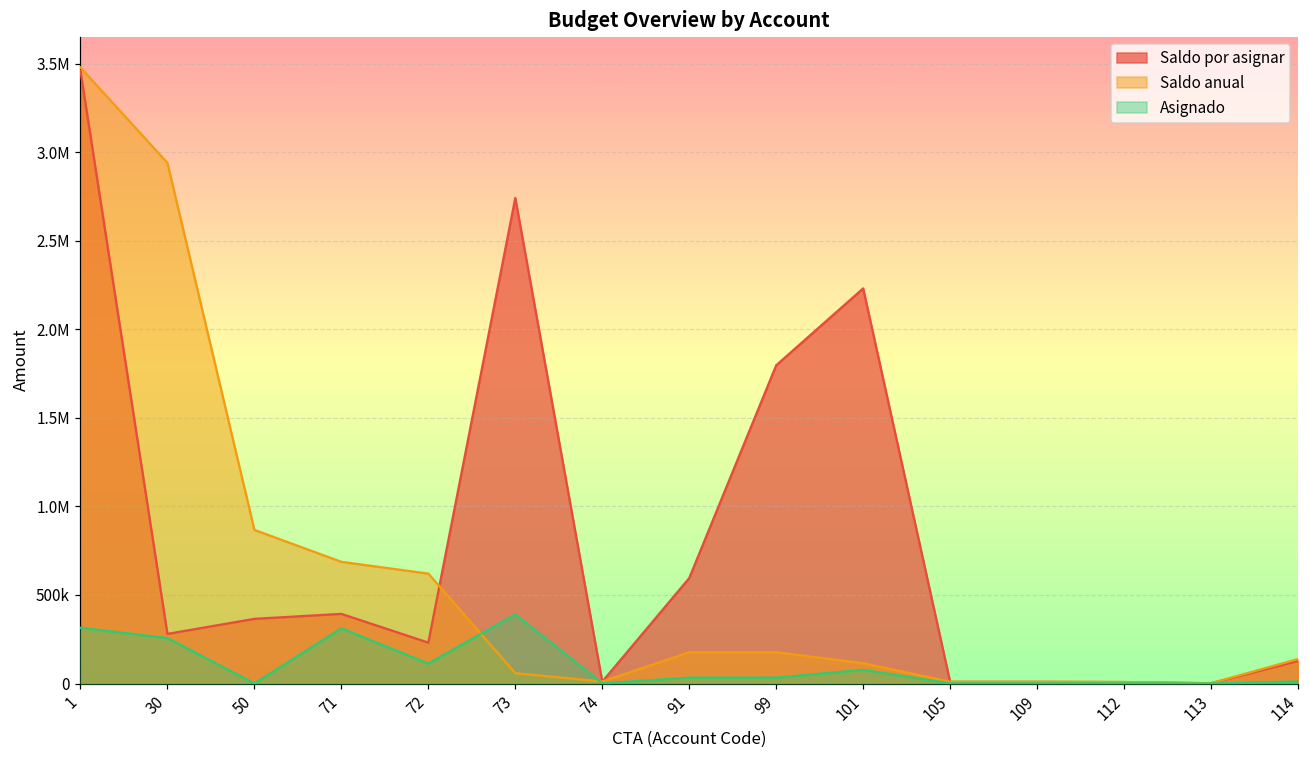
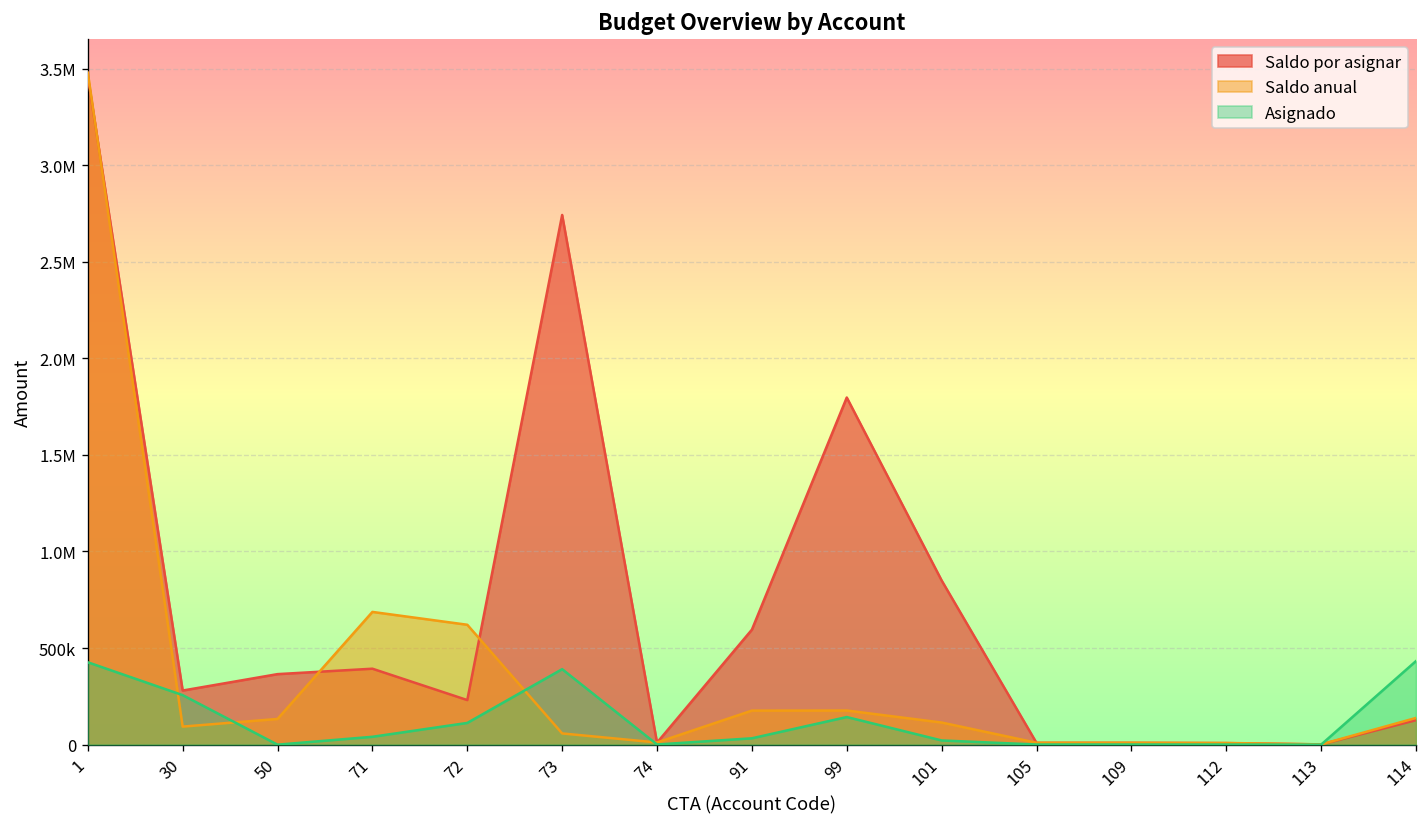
  {
    "Saldo por asignar": {
      "1": 3460000,
      "30": 280000,
      "50": 370000,
      "71": 390000,
      "72": 230000,
      "73": 2740000,
      "91": 600000,
      "99": 1800000,
-     "101": 2230000
+     "101": 850000
    },
    "Saldo anual": {
      "1": 3480000,
-     "30": 2940000,
-     "50": 870000,
+     "30": 90000,
+     "50": 130000,
      "71": 690000,
      "72": 620000,
      "73": 60000,
      "91": 180000,
      "99": 180000,
      "101": 110000
    },
    "Asignado": {
-     "1": 310000,
+     "1": 430000,
      "30": 260000,
      "50": 0,
-     "71": 310000,
+     "71": 40000,
      "72": 110000,
      "73": 390000,
      "91": 30000,
-     "99": 30000,
-     "101": 80000,
-     "114": 10000
+     "99": 140000,
+     "101": 20000,
+     "114": 430000
    }
  }
